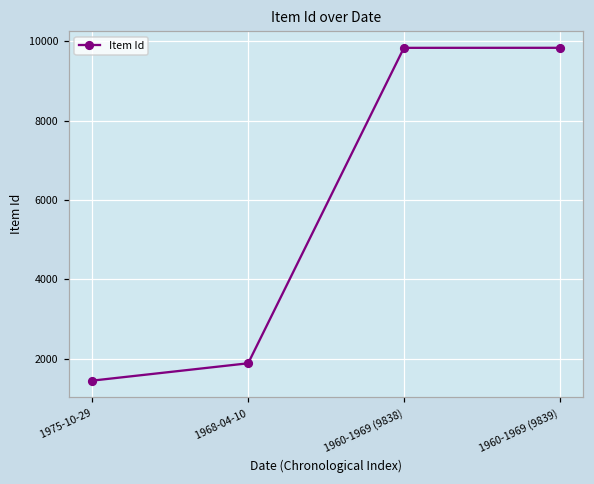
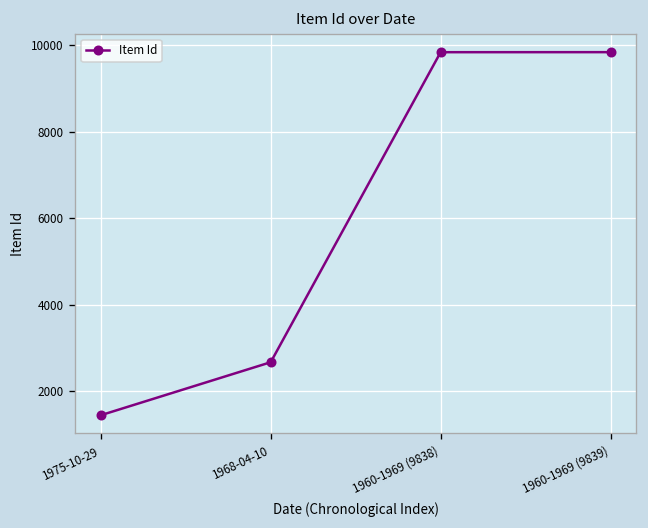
  {
    "1975-10-29": 1400,
-   "1968-04-10": 1900,
+   "1968-04-10": 2700,
    "1960-1969 (9838)": 9800,
    "1960-1969 (9839)": 9800
  }
